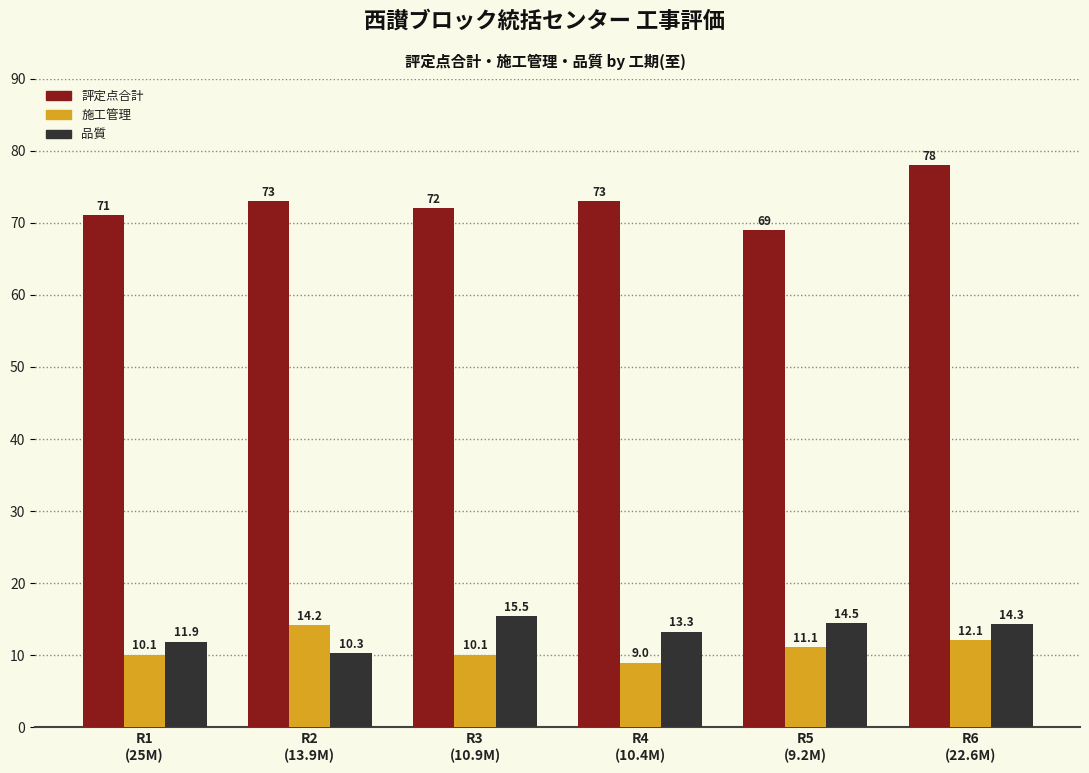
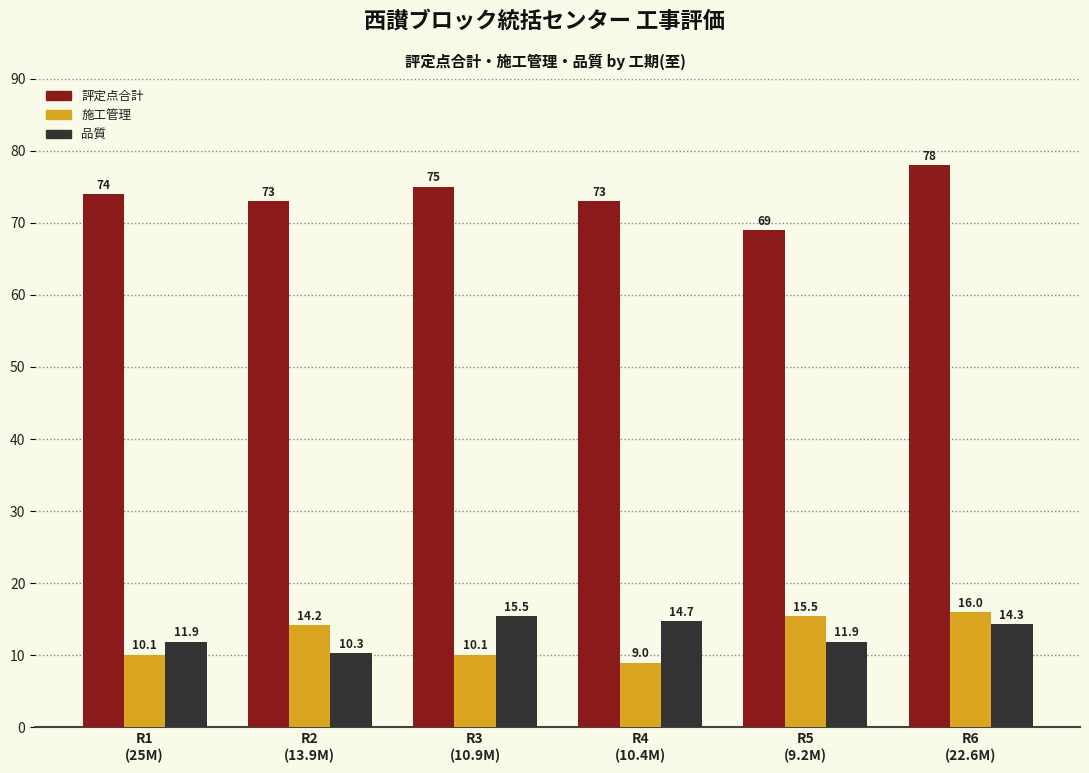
  {
    "評定点合計": {
-     "R1 (25M)": 71,
+     "R1 (25M)": 74,
      "R2 (13.9M)": 73,
-     "R3 (10.9M)": 72,
+     "R3 (10.9M)": 75,
      "R4 (10.4M)": 73,
      "R5 (9.2M)": 69,
      "R6 (22.6M)": 78
    },
    "施工管理": {
      "R1 (25M)": 10.1,
      "R2 (13.9M)": 14.2,
      "R3 (10.9M)": 10.1,
      "R4 (10.4M)": 9.0,
-     "R5 (9.2M)": 11.1,
-     "R6 (22.6M)": 12.1
+     "R5 (9.2M)": 15.5,
+     "R6 (22.6M)": 16.0
    },
    "品質": {
      "R1 (25M)": 11.9,
      "R2 (13.9M)": 10.3,
      "R3 (10.9M)": 15.5,
-     "R4 (10.4M)": 13.3,
-     "R5 (9.2M)": 14.5,
+     "R4 (10.4M)": 14.7,
+     "R5 (9.2M)": 11.9,
      "R6 (22.6M)": 14.3
    }
  }
